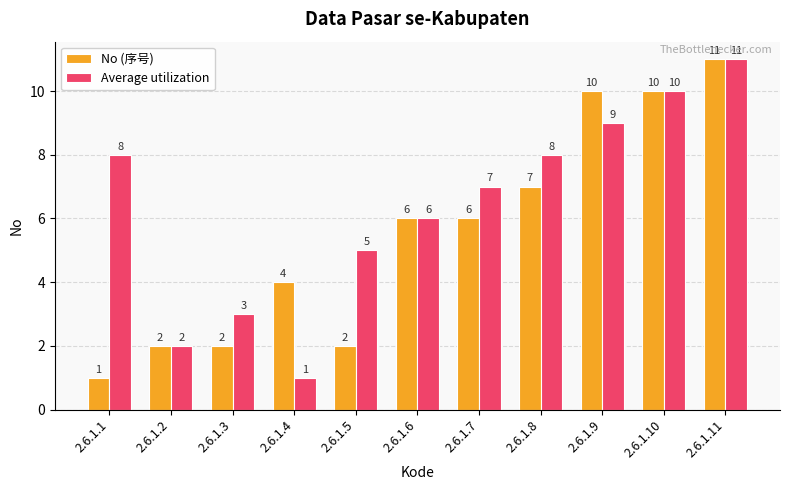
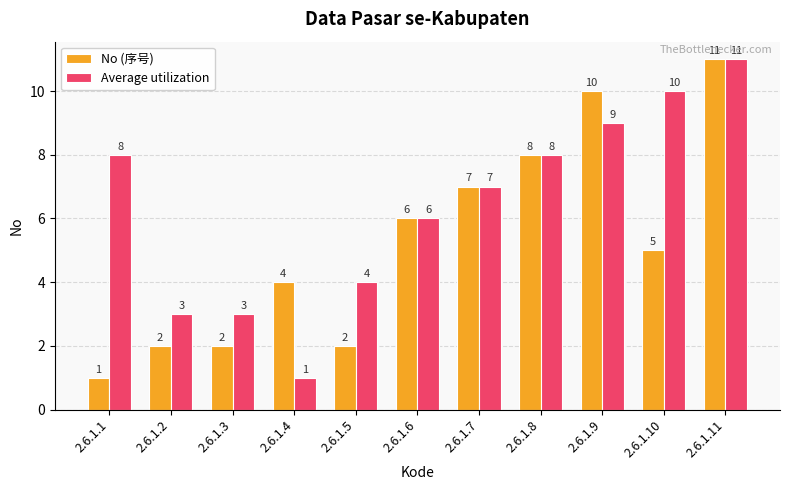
  {
    "No (序号)": {
      "2.6.1.1": 1,
      "2.6.1.2": 2,
      "2.6.1.3": 2,
      "2.6.1.4": 4,
      "2.6.1.5": 2,
      "2.6.1.6": 6,
-     "2.6.1.7": 6,
-     "2.6.1.8": 7,
+     "2.6.1.7": 7,
+     "2.6.1.8": 8,
      "2.6.1.9": 10,
-     "2.6.1.10": 10
+     "2.6.1.10": 5
    },
    "Average utilization": {
      "2.6.1.1": 8,
-     "2.6.1.2": 2,
+     "2.6.1.2": 3,
      "2.6.1.3": 3,
      "2.6.1.4": 1,
-     "2.6.1.5": 5,
+     "2.6.1.5": 4,
      "2.6.1.6": 6,
      "2.6.1.7": 7,
      "2.6.1.8": 8,
      "2.6.1.9": 9,
      "2.6.1.10": 10
    }
  }
